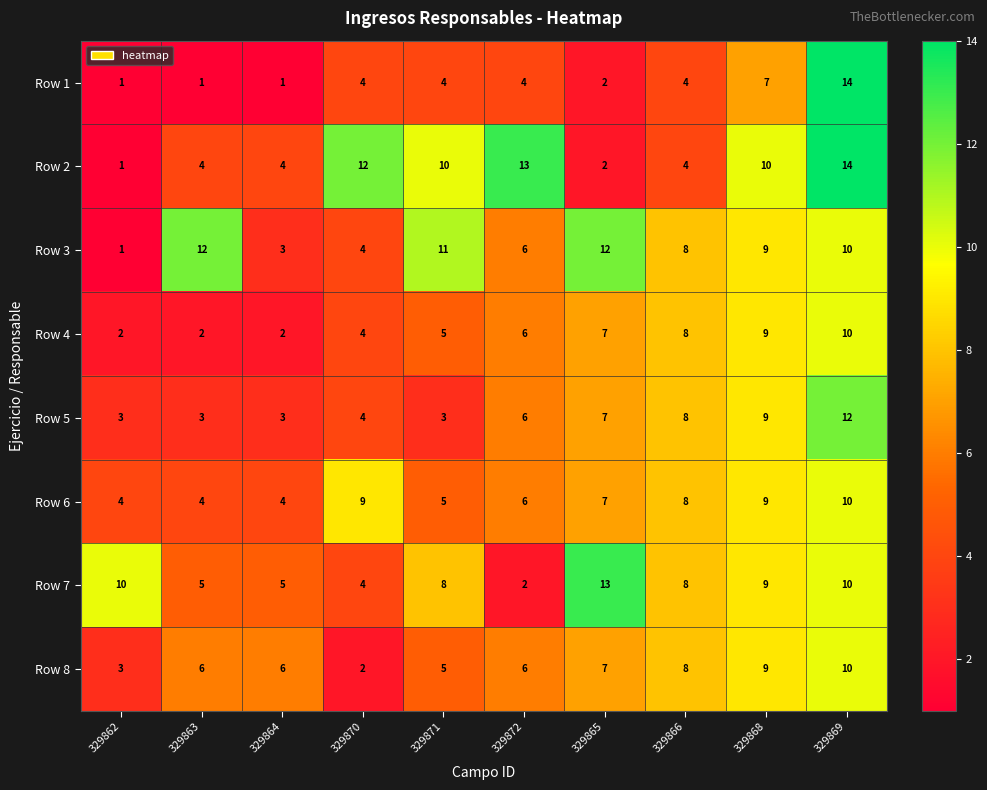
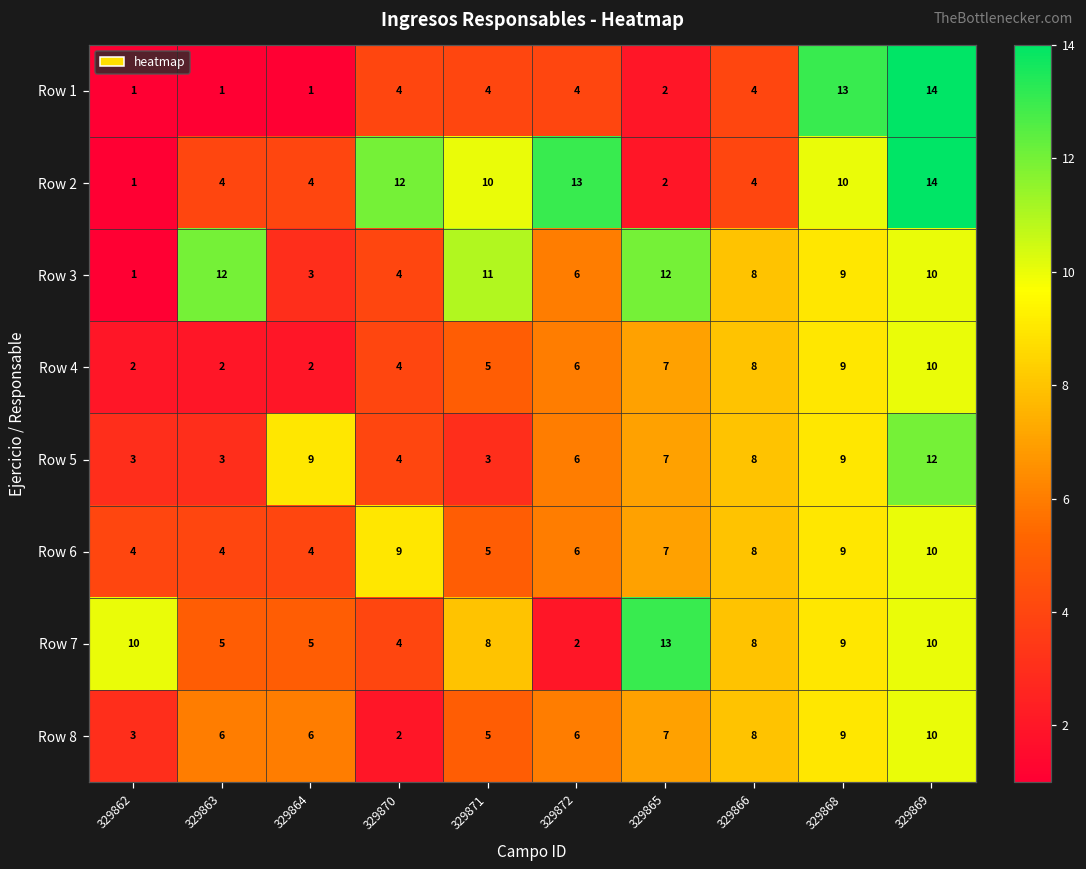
  {
    "Row 1": {
      "329862": 1,
      "329863": 1,
      "329864": 1,
      "329870": 4,
      "329871": 4,
      "329872": 4,
      "329865": 2,
      "329866": 4,
-     "329868": 7,
+     "329868": 13,
      "329869": 14
    },
    "Row 2": {
      "329862": 1,
      "329863": 4,
      "329864": 4,
      "329870": 12,
      "329871": 10,
      "329872": 13,
      "329865": 2,
      "329866": 4,
      "329868": 10,
      "329869": 14
    },
    "Row 3": {
      "329862": 1,
      "329863": 12,
      "329864": 3,
      "329870": 4,
      "329871": 11,
      "329872": 6,
      "329865": 12,
      "329866": 8,
      "329868": 9,
      "329869": 10
    },
    "Row 4": {
      "329862": 2,
      "329863": 2,
      "329864": 2,
      "329870": 4,
      "329871": 5,
      "329872": 6,
      "329865": 7,
      "329866": 8,
      "329868": 9,
      "329869": 10
    },
    "Row 5": {
      "329862": 3,
      "329863": 3,
-     "329864": 3,
+     "329864": 9,
      "329870": 4,
      "329871": 3,
      "329872": 6,
      "329865": 7,
      "329866": 8,
      "329868": 9,
      "329869": 12
    },
    "Row 6": {
      "329862": 4,
      "329863": 4,
      "329864": 4,
      "329870": 9,
      "329871": 5,
      "329872": 6,
      "329865": 7,
      "329866": 8,
      "329868": 9,
      "329869": 10
    },
    "Row 7": {
      "329862": 10,
      "329863": 5,
      "329864": 5,
      "329870": 4,
      "329871": 8,
      "329872": 2,
      "329865": 13,
      "329866": 8,
      "329868": 9,
      "329869": 10
    },
    "Row 8": {
      "329862": 3,
      "329863": 6,
      "329864": 6,
      "329870": 2,
      "329871": 5,
      "329872": 6,
      "329865": 7,
      "329866": 8,
      "329868": 9,
      "329869": 10
    }
  }
